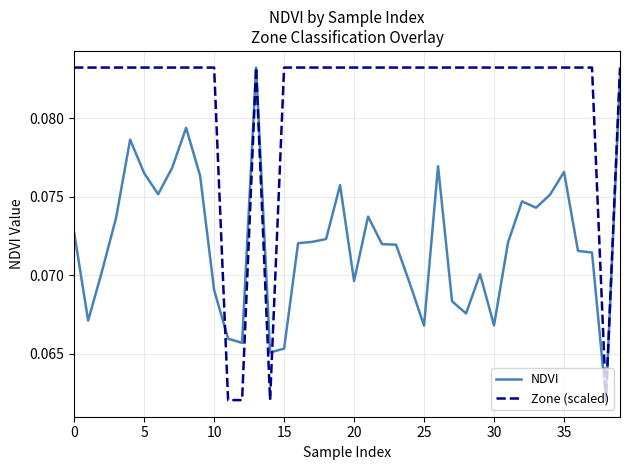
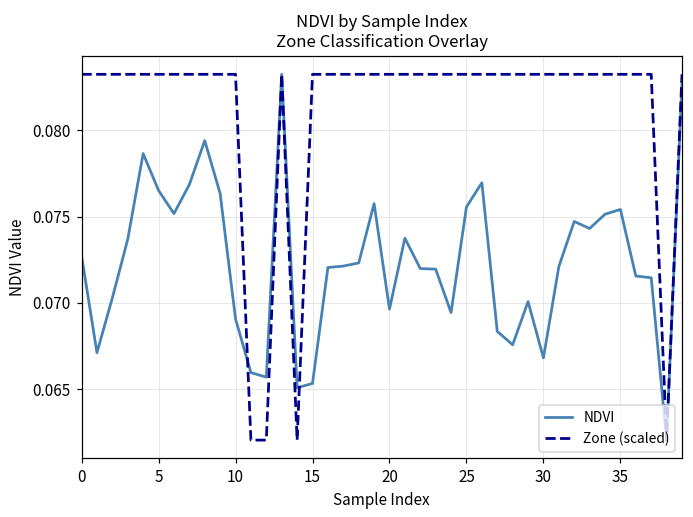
  {
    "NDVI": {
      "0": 0.0727,
      "5": 0.0765,
      "10": 0.0691,
      "15": 0.0653,
      "20": 0.0696,
-     "25": 0.0668,
+     "25": 0.0756,
      "30": 0.0668,
-     "35": 0.0766
+     "35": 0.0754
    },
    "Zone (scaled)": {
      "0": 0.0832,
      "5": 0.0832,
      "10": 0.0832,
      "15": 0.0832,
      "20": 0.0832,
      "25": 0.0832,
      "30": 0.0832,
      "35": 0.0832
    }
  }
